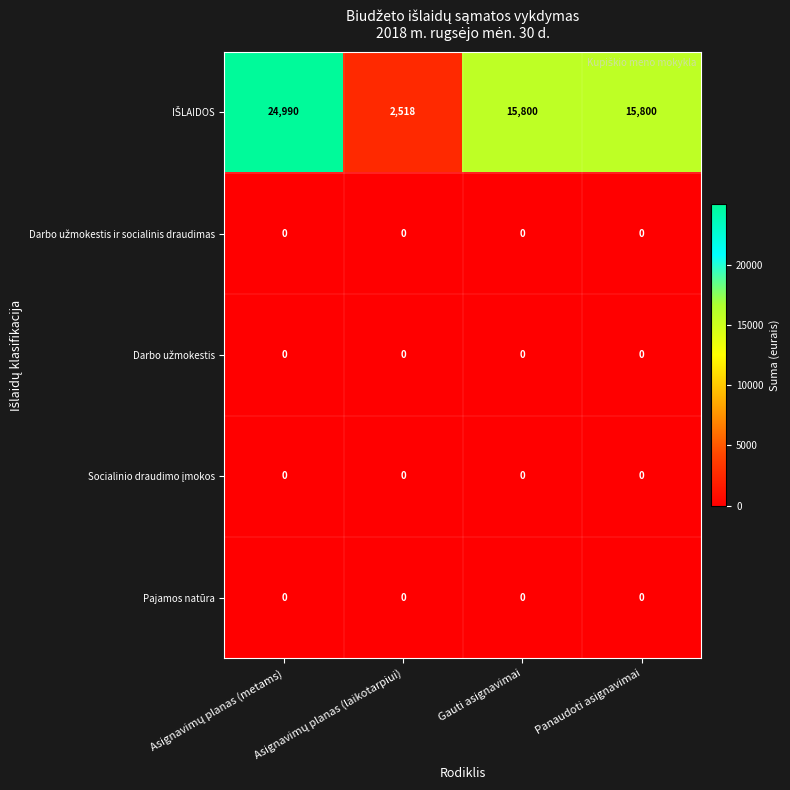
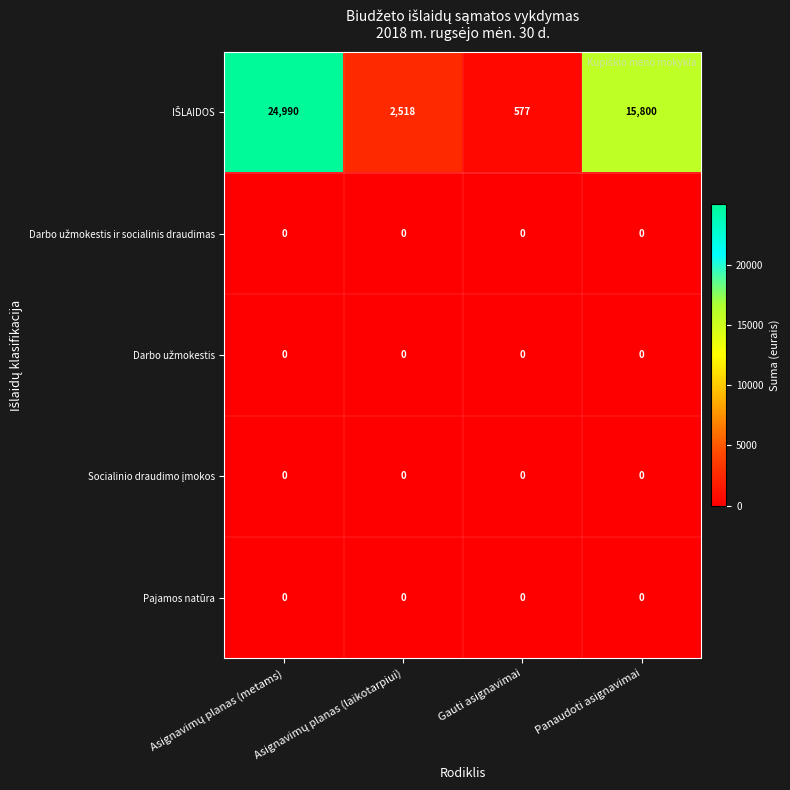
  {
    "IŠLAIDOS": {
      "Asignavimų planas (metams)": "24,990",
      "Asignavimų planas (laikotarpiui)": "2,518",
-     "Gauti asignavimai": "15,800"
+     "Gauti asignavimai": "577"
    },
    "Darbo užmokestis ir socialinis draudimas": {
      "Asignavimų planas (metams)": "0",
      "Asignavimų planas (laikotarpiui)": "0",
      "Gauti asignavimai": "0",
      "Panaudoti asignavimai": "0"
    },
    "Darbo užmokestis": {
      "Asignavimų planas (metams)": "0",
      "Asignavimų planas (laikotarpiui)": "0",
      "Gauti asignavimai": "0",
      "Panaudoti asignavimai": "0"
    },
    "Socialinio draudimo įmokos": {
      "Asignavimų planas (metams)": "0",
      "Asignavimų planas (laikotarpiui)": "0",
      "Gauti asignavimai": "0",
      "Panaudoti asignavimai": "0"
    },
    "Pajamos natūra": {
      "Asignavimų planas (metams)": "0",
      "Asignavimų planas (laikotarpiui)": "0",
      "Gauti asignavimai": "0",
      "Panaudoti asignavimai": "0"
    }
  }
